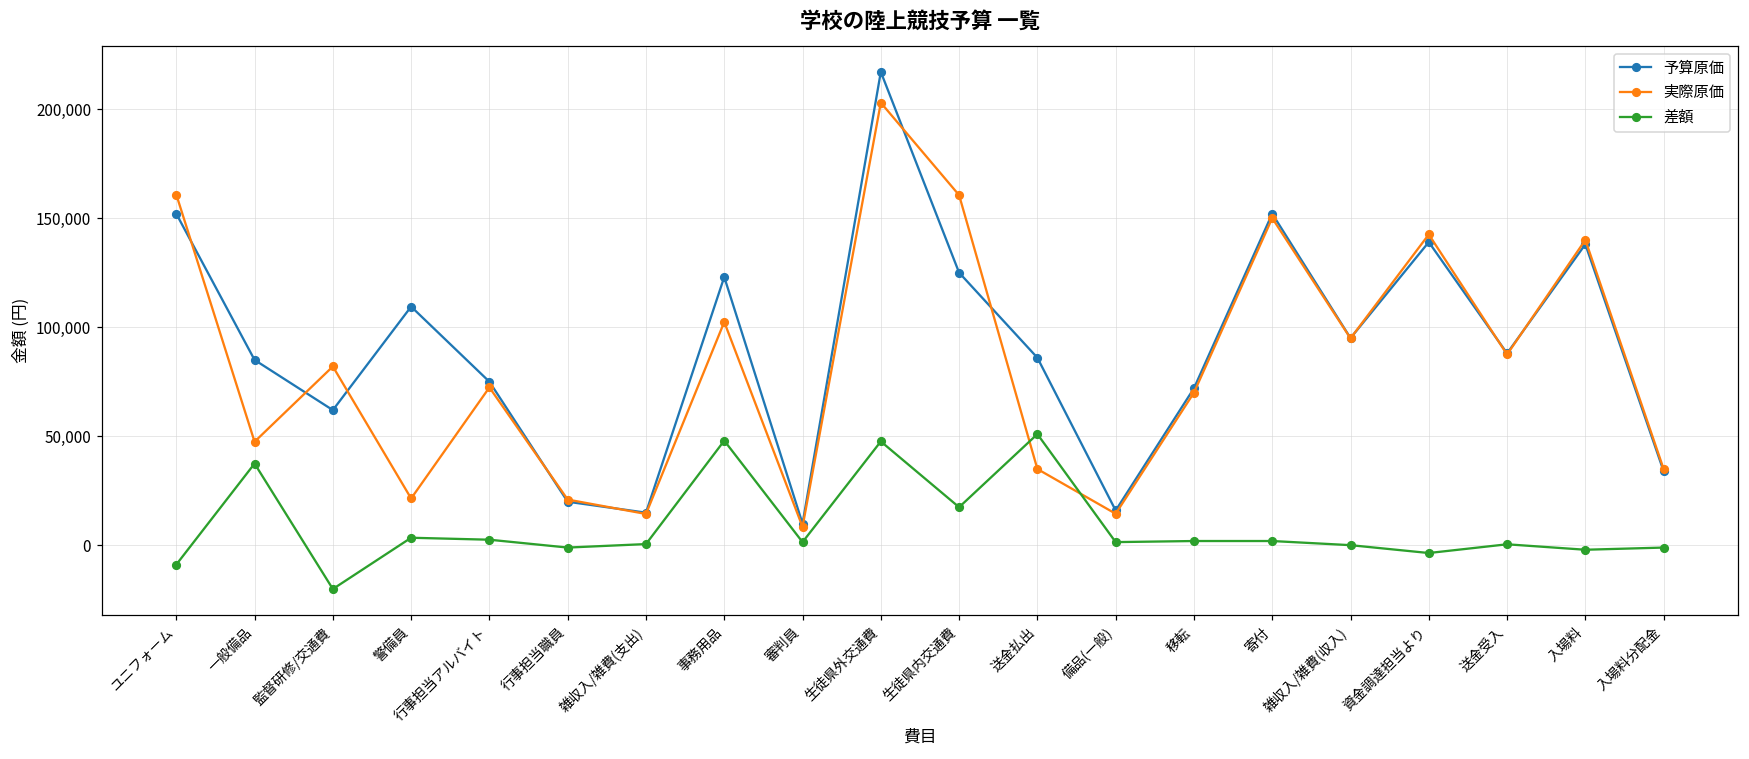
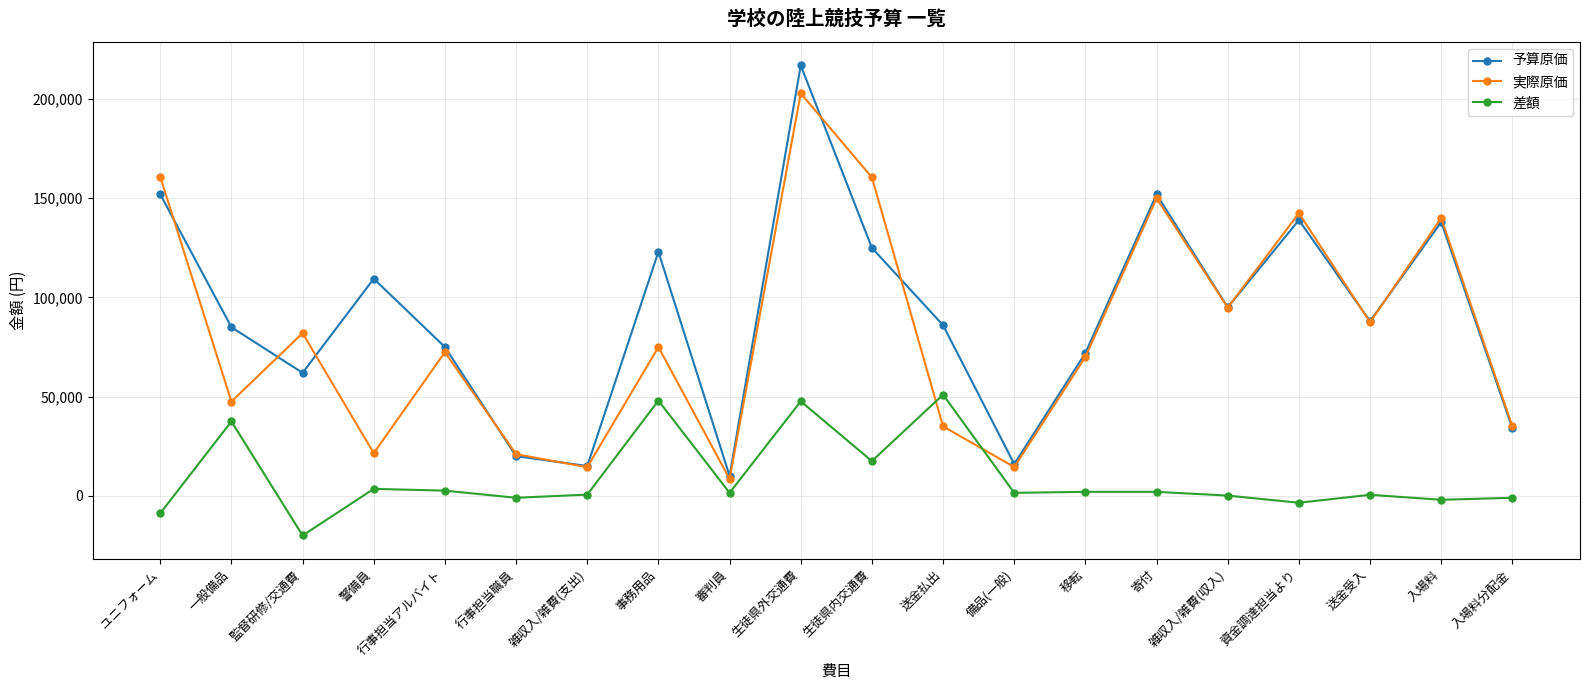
  {
    "予算原価": {
      "ユニフォーム": "152,000",
      "一般備品": "85,000",
      "監督研修/交通費": "62,000",
      "警備員": "109,000",
      "行事担当アルバイト": "75,000",
      "事務用品": "123,000",
      "審判員": "10,000",
      "生徒県外交通費": "217,000",
      "生徒県内交通費": "125,000",
      "送金払出": "86,000",
      "備品(一般)": "16,000",
      "移転": "72,000",
      "寄付": "152,000",
      "資金調達担当より": "139,000",
      "入場料": "138,000"
    },
    "実際原価": {
      "ユニフォーム": "161,000",
      "一般備品": "48,000",
      "監督研修/交通費": "82,000",
      "警備員": "22,000",
      "行事担当アルバイト": "72,000",
-     "事務用品": "102,000",
+     "事務用品": "75,000",
      "審判員": "9,000",
      "生徒県外交通費": "203,000",
      "生徒県内交通費": "161,000",
      "送金払出": "35,000",
      "備品(一般)": "15,000",
      "移転": "70,000",
      "寄付": "150,000",
      "資金調達担当より": "143,000",
      "入場料": "140,000"
    },
    "差額": {
      "ユニフォーム": "-9,000",
      "一般備品": "38,000",
      "監督研修/交通費": "-20,000",
      "警備員": "4,000",
      "行事担当アルバイト": "3,000",
      "行事担当職員": "-1,000",
      "雑収入/雑費(支出)": "1,000",
      "事務用品": "48,000",
      "審判員": "2,000",
      "生徒県外交通費": "48,000",
      "生徒県内交通費": "18,000",
      "送金払出": "51,000",
      "備品(一般)": "2,000",
      "移転": "2,000",
      "寄付": "2,000",
      "雑収入/雑費(収入)": "0",
      "資金調達担当より": "-4,000",
      "送金受入": "1,000",
      "入場料": "-2,000",
      "入場料分配金": "-1,000"
    }
  }
